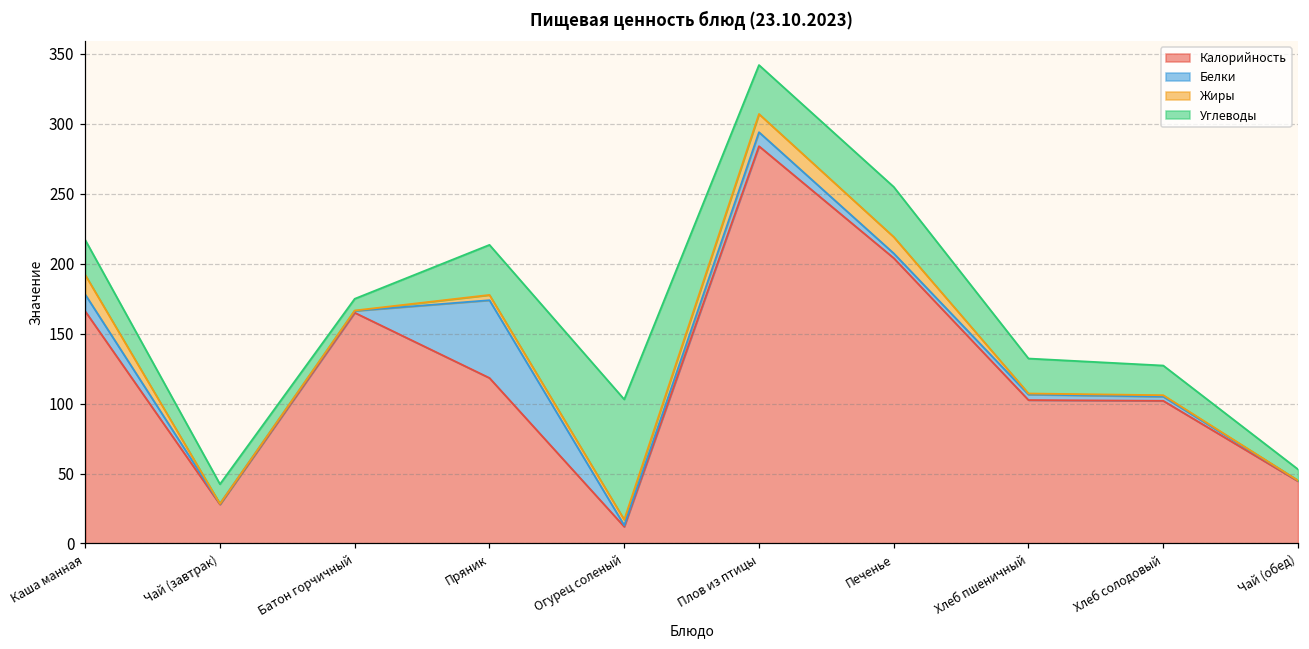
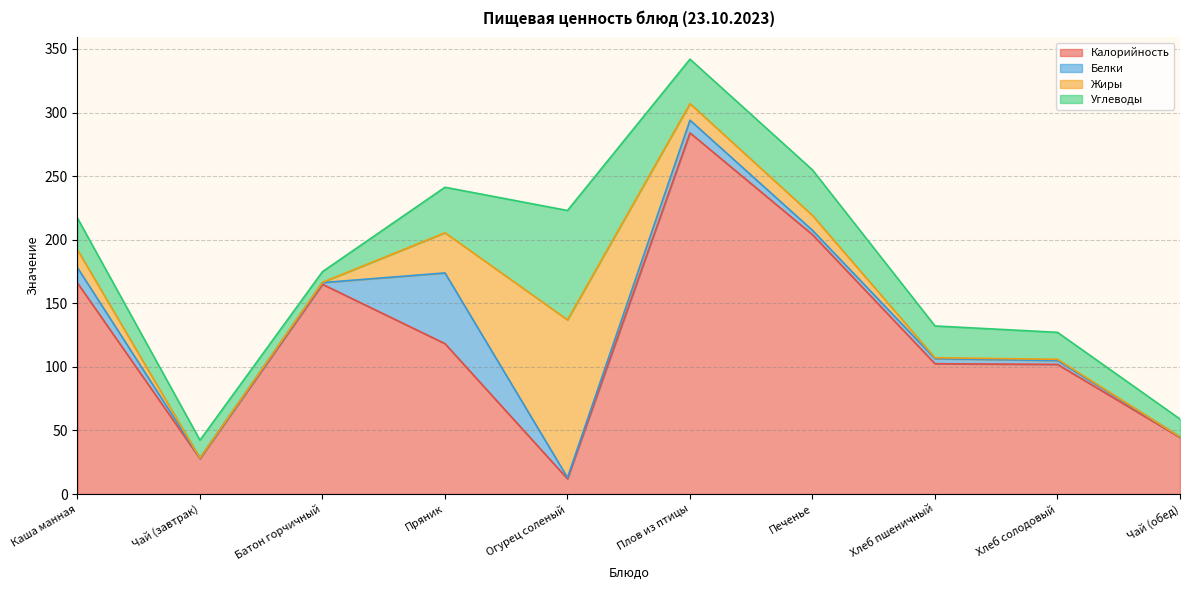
  {
    "Калорийность": {
      "Каша манная": 166,
      "Пряник": 118,
      "Плов из птицы": 284,
      "Печенье": 204,
      "Хлеб пшеничный": 103,
      "Хлеб солодовый": 102
    },
    "Белки": {
      "Каша манная": 12,
      "Пряник": 56,
      "Плов из птицы": 10,
      "Печенье": 3
    },
    "Жиры": {
      "Каша манная": 14,
-     "Пряник": 4,
-     "Огурец соленый": 4,
+     "Пряник": 32,
+     "Огурец соленый": 124,
      "Плов из птицы": 13,
      "Печенье": 12
    },
    "Углеводы": {
      "Каша манная": 25,
      "Чай (завтрак)": 14,
      "Батон горчичный": 8,
      "Пряник": 36,
      "Огурец соленый": 86,
      "Плов из птицы": 35,
      "Печенье": 36,
      "Хлеб пшеничный": 25,
      "Хлеб солодовый": 21,
-     "Чай (обед)": 8
+     "Чай (обед)": 14
    }
  }
